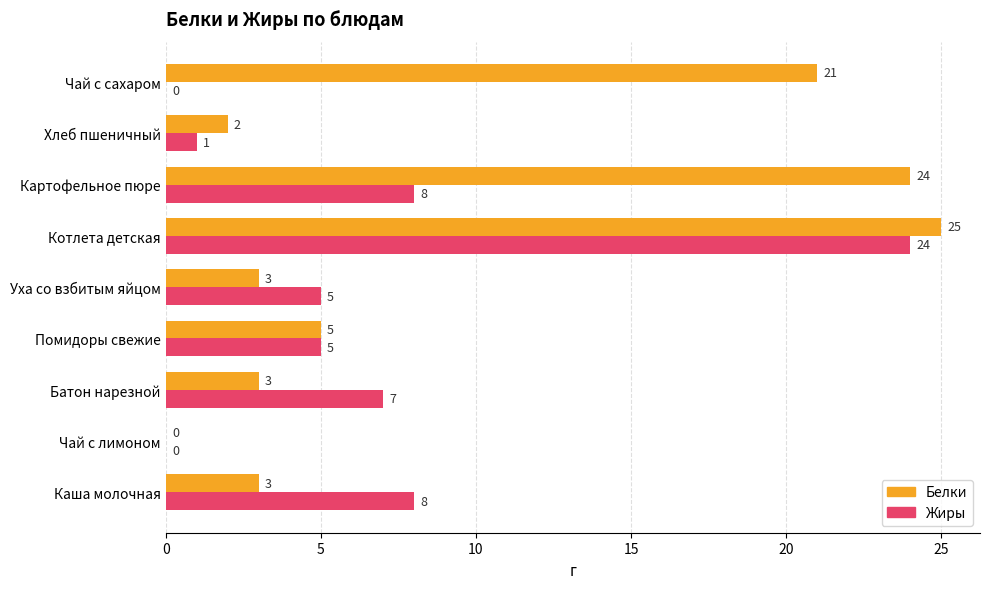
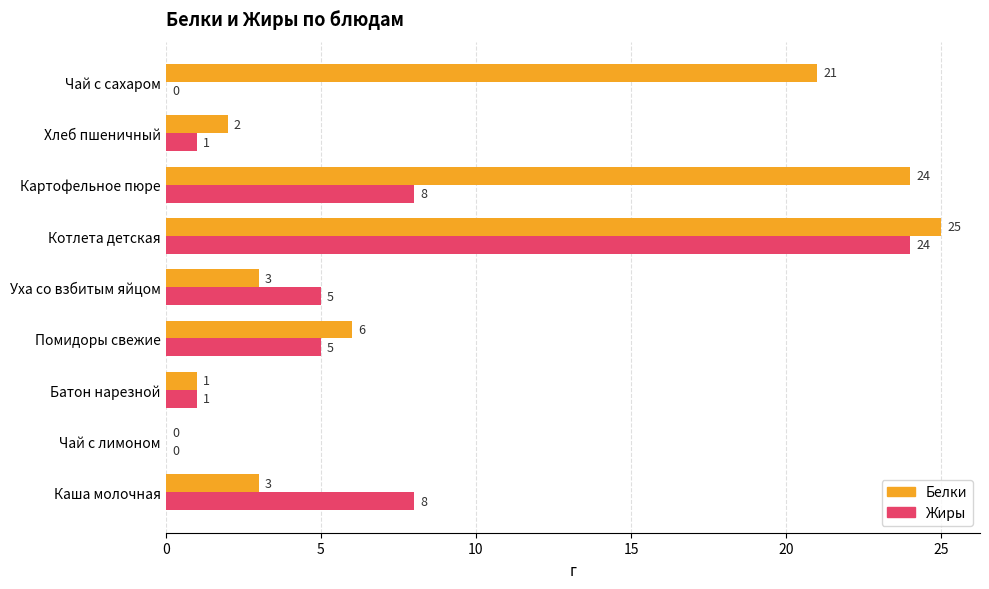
  {
    "Белки": {
      "Чай с сахаром": 21,
      "Хлеб пшеничный": 2,
      "Картофельное пюре": 24,
      "Котлета детская": 25,
      "Уха со взбитым яйцом": 3,
-     "Помидоры свежие": 5,
-     "Батон нарезной": 3,
+     "Помидоры свежие": 6,
+     "Батон нарезной": 1,
      "Чай с лимоном": 0,
      "Каша молочная": 3
    },
    "Жиры": {
      "Чай с сахаром": 0,
      "Хлеб пшеничный": 1,
      "Картофельное пюре": 8,
      "Котлета детская": 24,
      "Уха со взбитым яйцом": 5,
      "Помидоры свежие": 5,
-     "Батон нарезной": 7,
+     "Батон нарезной": 1,
      "Чай с лимоном": 0,
      "Каша молочная": 8
    }
  }
